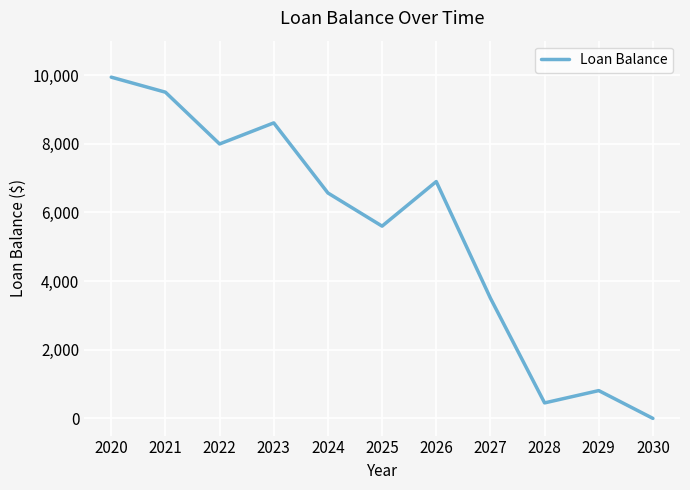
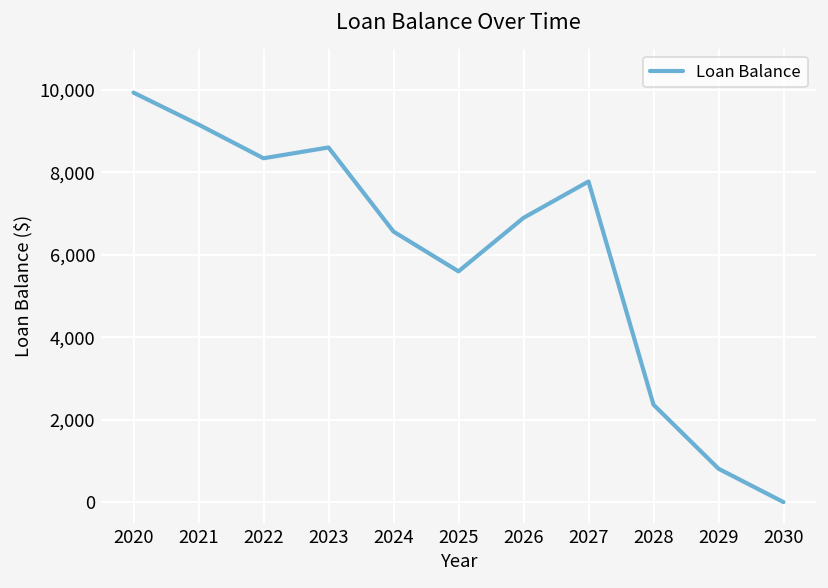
  {
    "2020": "9,900",
-   "2021": "9,500",
-   "2022": "8,000",
+   "2021": "9,200",
+   "2022": "8,300",
    "2023": "8,600",
    "2024": "6,600",
    "2025": "5,600",
    "2026": "6,900",
-   "2027": "3,500",
-   "2028": "500",
+   "2027": "7,800",
+   "2028": "2,400",
    "2029": "800",
    "2030": "0"
  }
